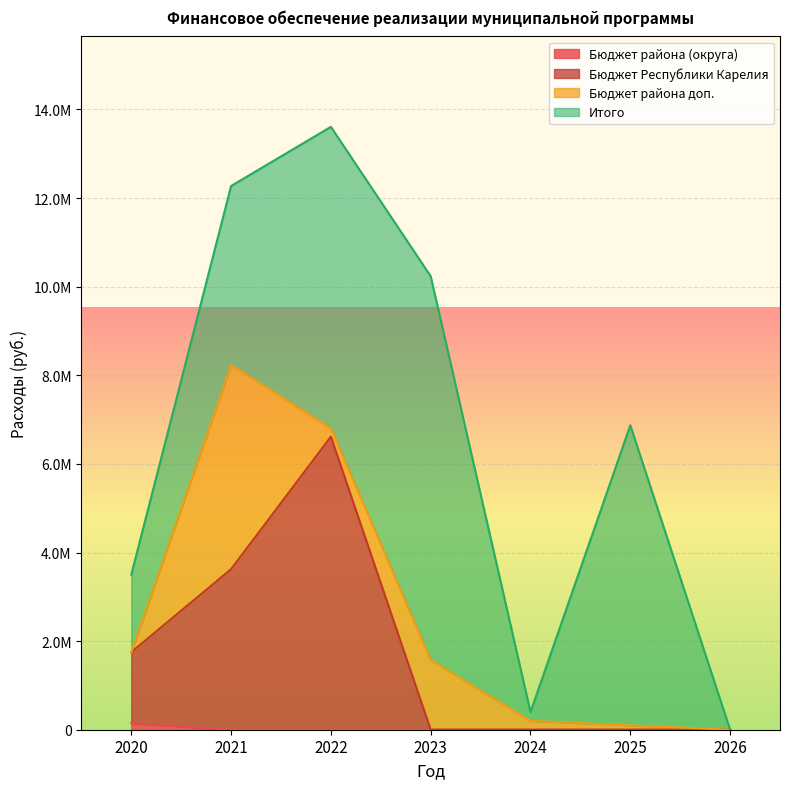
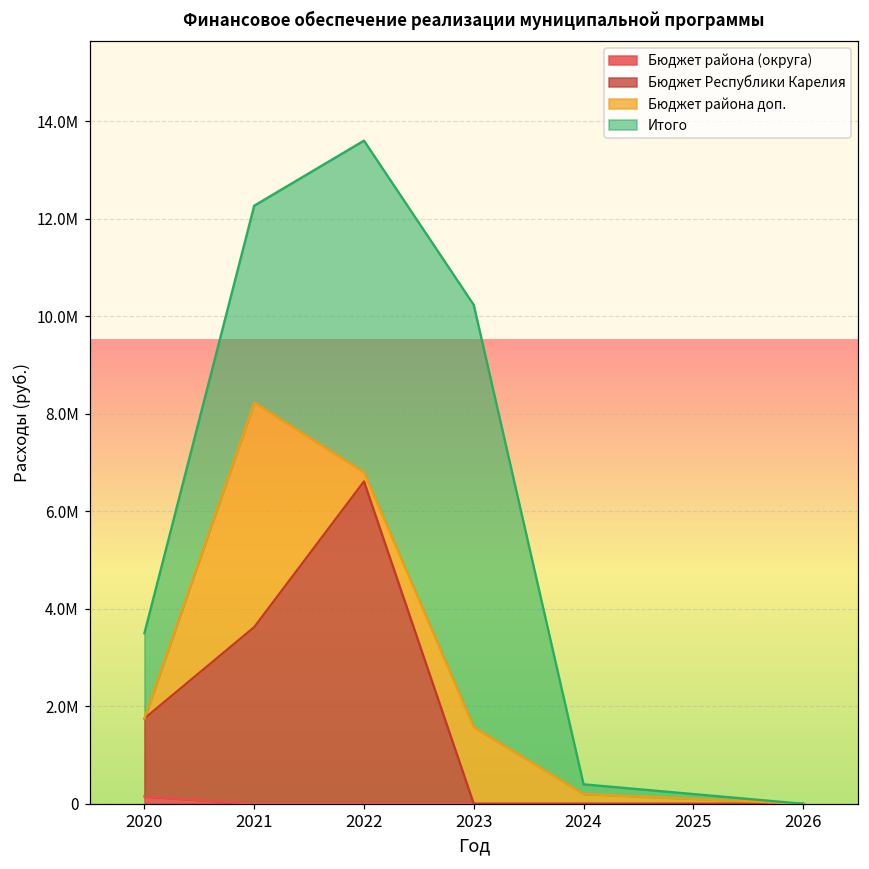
  {
    "Бюджет района доп.": {
      "2021": 4600000,
      "2022": 200000,
      "2023": 1600000,
      "2024": 200000,
      "2025": 100000
    },
    "Итого": {
      "2020": 1800000,
      "2021": 4000000,
      "2022": 6800000,
      "2023": 8700000,
      "2024": 200000,
-     "2025": 6800000
+     "2025": 100000
    }
  }
